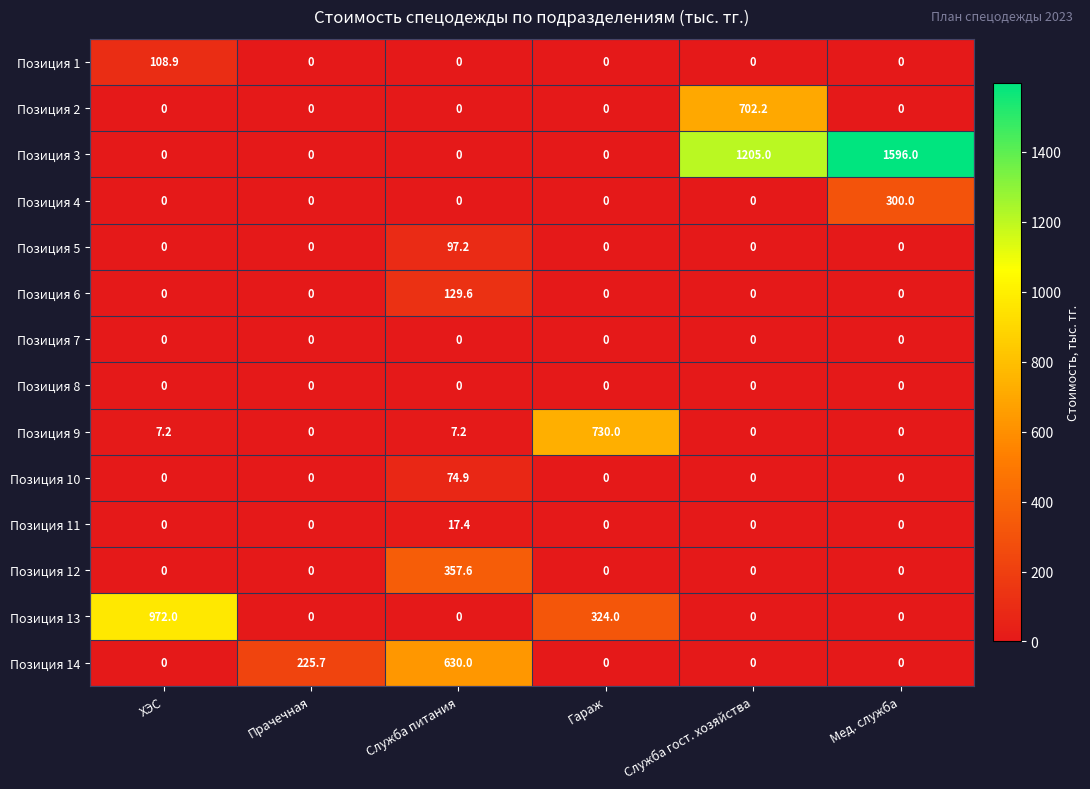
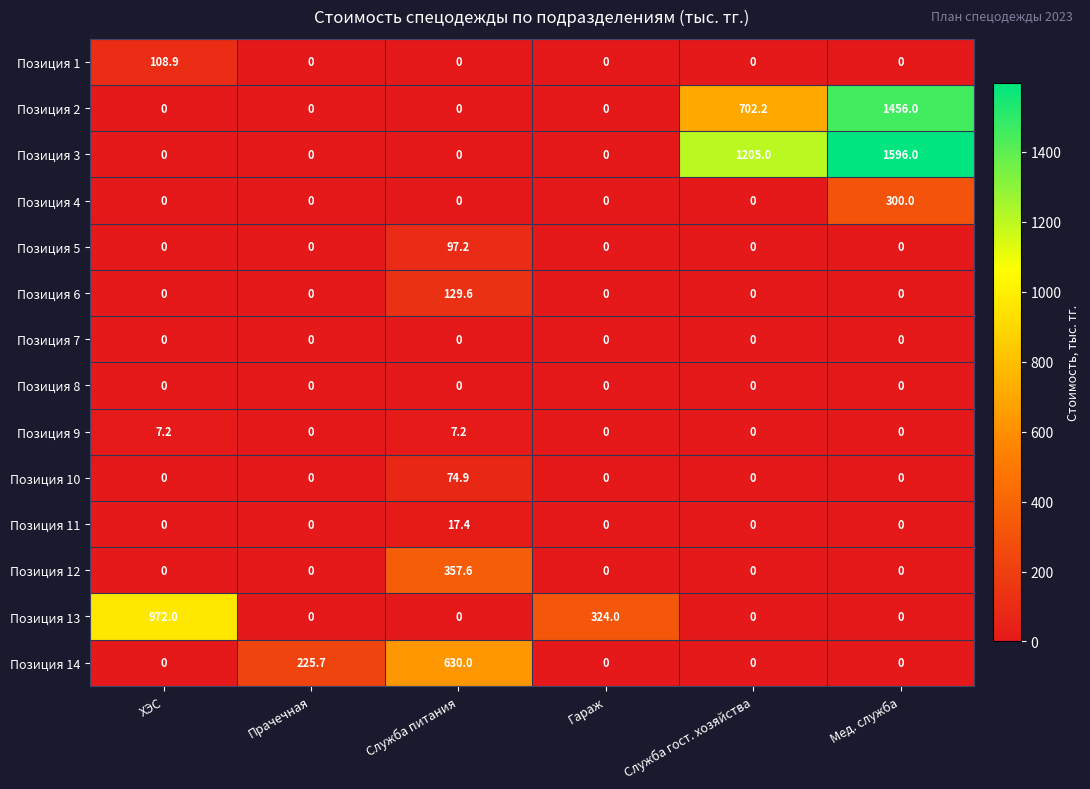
  {
    "Позиция 1": {
      "ХЭС": 108.9,
      "Прачечная": 0,
      "Служба питания": 0,
      "Гараж": 0,
      "Служба гост. хозяйства": 0,
      "Мед. служба": 0
    },
    "Позиция 2": {
      "ХЭС": 0,
      "Прачечная": 0,
      "Служба питания": 0,
      "Гараж": 0,
      "Служба гост. хозяйства": 702.2,
-     "Мед. служба": 0
+     "Мед. служба": 1456.0
    },
    "Позиция 3": {
      "ХЭС": 0,
      "Прачечная": 0,
      "Служба питания": 0,
      "Гараж": 0,
      "Служба гост. хозяйства": 1205.0,
      "Мед. служба": 1596.0
    },
    "Позиция 4": {
      "ХЭС": 0,
      "Прачечная": 0,
      "Служба питания": 0,
      "Гараж": 0,
      "Служба гост. хозяйства": 0,
      "Мед. служба": 300.0
    },
    "Позиция 5": {
      "ХЭС": 0,
      "Прачечная": 0,
      "Служба питания": 97.2,
      "Гараж": 0,
      "Служба гост. хозяйства": 0,
      "Мед. служба": 0
    },
    "Позиция 6": {
      "ХЭС": 0,
      "Прачечная": 0,
      "Служба питания": 129.6,
      "Гараж": 0,
      "Служба гост. хозяйства": 0,
      "Мед. служба": 0
    },
    "Позиция 7": {
      "ХЭС": 0,
      "Прачечная": 0,
      "Служба питания": 0,
      "Гараж": 0,
      "Служба гост. хозяйства": 0,
      "Мед. служба": 0
    },
    "Позиция 8": {
      "ХЭС": 0,
      "Прачечная": 0,
      "Служба питания": 0,
      "Гараж": 0,
      "Служба гост. хозяйства": 0,
      "Мед. служба": 0
    },
    "Позиция 9": {
      "ХЭС": 7.2,
      "Прачечная": 0,
      "Служба питания": 7.2,
-     "Гараж": 730.0,
+     "Гараж": 0,
      "Служба гост. хозяйства": 0,
      "Мед. служба": 0
    },
    "Позиция 10": {
      "ХЭС": 0,
      "Прачечная": 0,
      "Служба питания": 74.9,
      "Гараж": 0,
      "Служба гост. хозяйства": 0,
      "Мед. служба": 0
    },
    "Позиция 11": {
      "ХЭС": 0,
      "Прачечная": 0,
      "Служба питания": 17.4,
      "Гараж": 0,
      "Служба гост. хозяйства": 0,
      "Мед. служба": 0
    },
    "Позиция 12": {
      "ХЭС": 0,
      "Прачечная": 0,
      "Служба питания": 357.6,
      "Гараж": 0,
      "Служба гост. хозяйства": 0,
      "Мед. служба": 0
    },
    "Позиция 13": {
      "ХЭС": 972.0,
      "Прачечная": 0,
      "Служба питания": 0,
      "Гараж": 324.0,
      "Служба гост. хозяйства": 0,
      "Мед. служба": 0
    },
    "Позиция 14": {
      "ХЭС": 0,
      "Прачечная": 225.7,
      "Служба питания": 630.0,
      "Гараж": 0,
      "Служба гост. хозяйства": 0,
      "Мед. служба": 0
    }
  }
